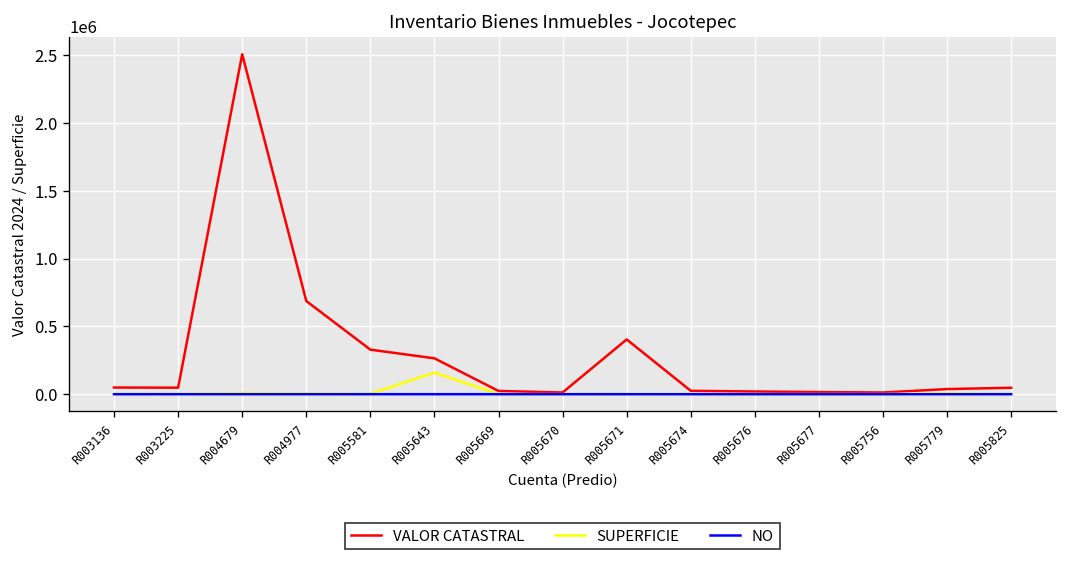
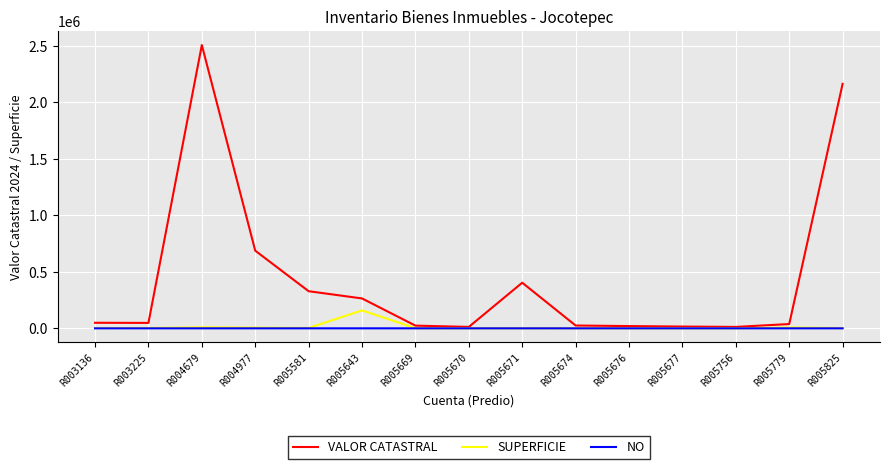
  {
    "VALOR CATASTRAL": {
      "R003136": 50000,
      "R003225": 50000,
      "R004679": 2510000,
      "R004977": 690000,
      "R005581": 330000,
      "R005643": 260000,
      "R005669": 20000,
      "R005671": 400000,
      "R005674": 20000,
      "R005779": 40000,
-     "R005825": 50000
+     "R005825": 2160000
    },
    "SUPERFICIE": {
      "R005643": 160000
    },
    "NO": {
      "R005643": 0
    }
  }
